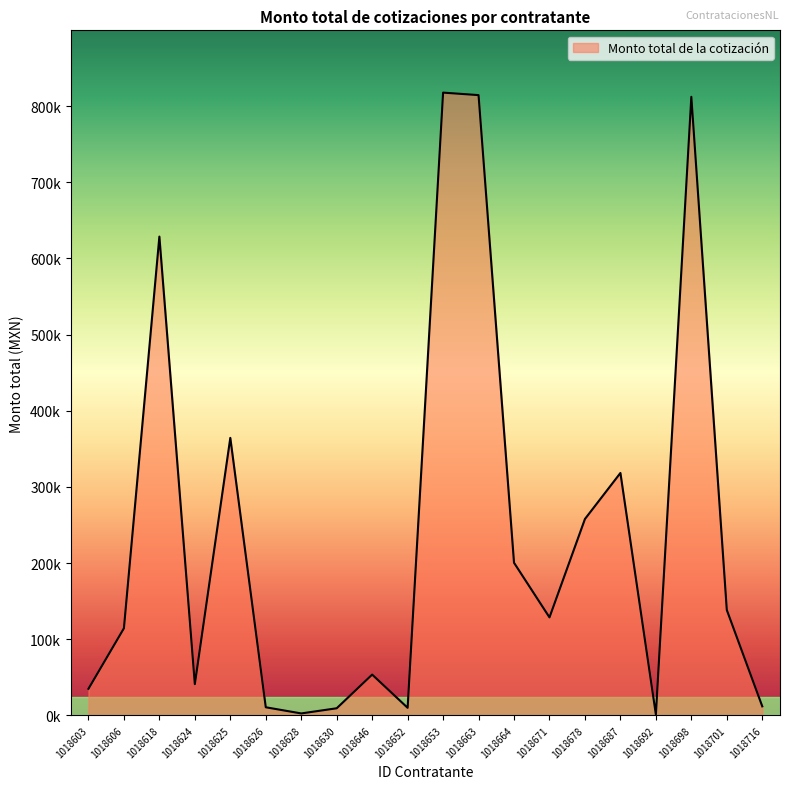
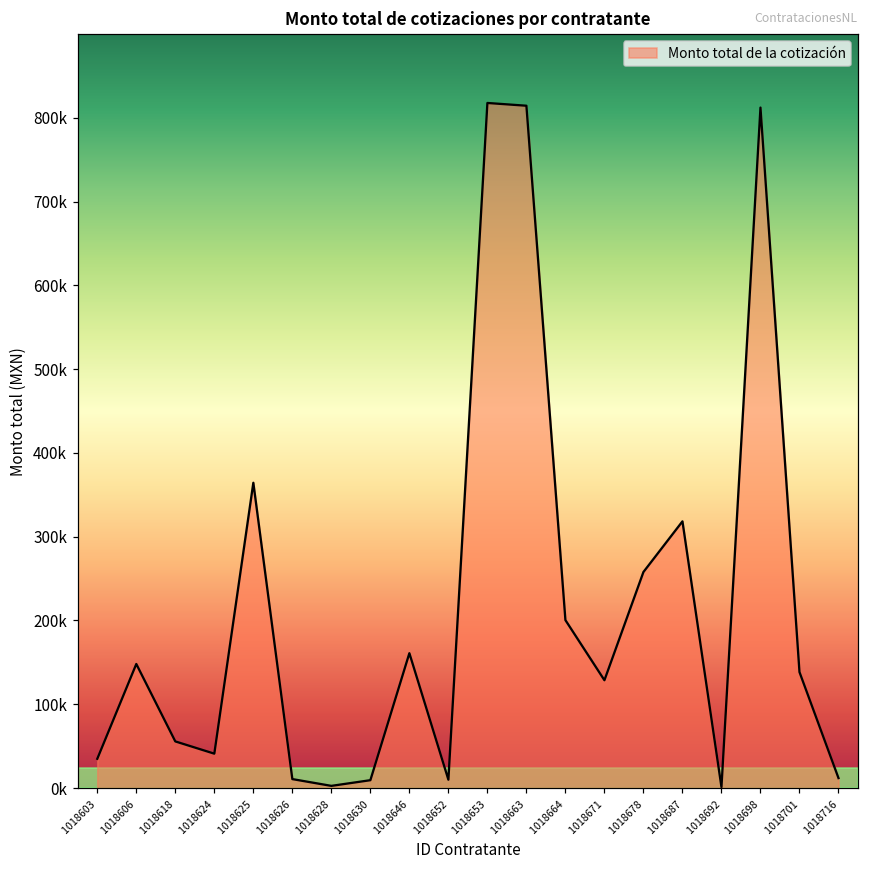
  {
    "1018603": 30000,
-   "1018606": 110000,
-   "1018618": 630000,
+   "1018606": 150000,
+   "1018618": 60000,
    "1018624": 40000,
    "1018625": 360000,
-   "1018646": 50000,
+   "1018646": 160000,
    "1018653": 820000,
    "1018663": 810000,
    "1018664": 200000,
    "1018671": 130000,
    "1018678": 260000,
    "1018687": 320000,
    "1018698": 810000,
    "1018701": 140000
  }
